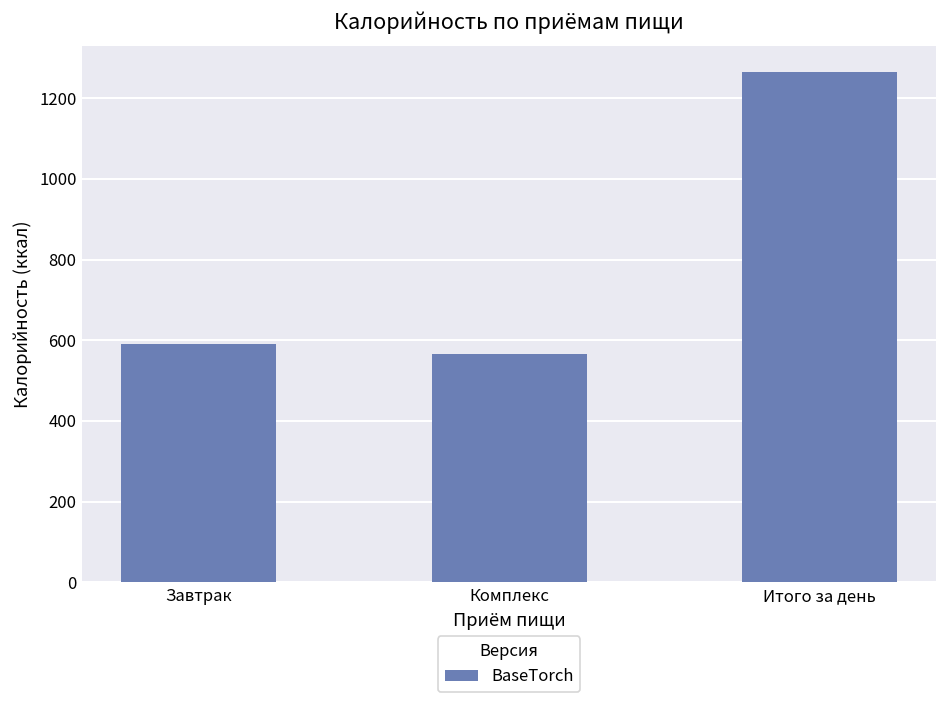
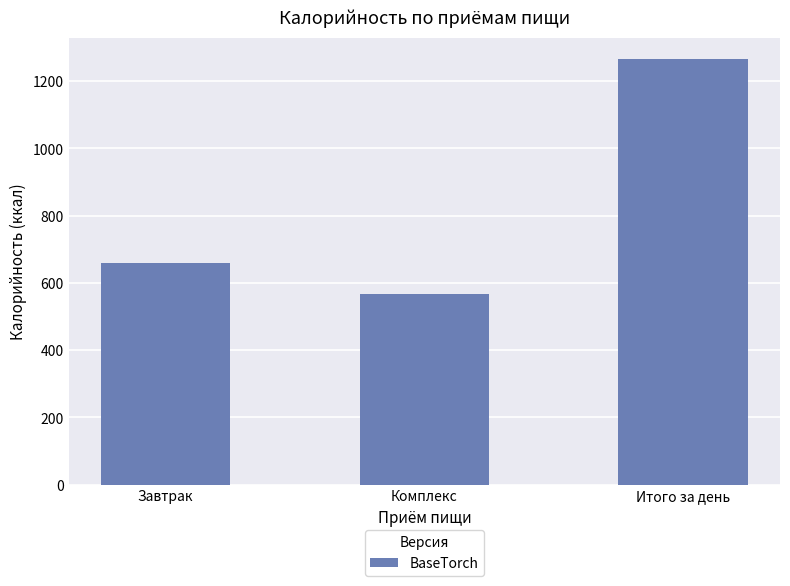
  {
-   "Завтрак": 590,
+   "Завтрак": 660,
    "Комплекс": 570,
    "Итого за день": 1270
  }
